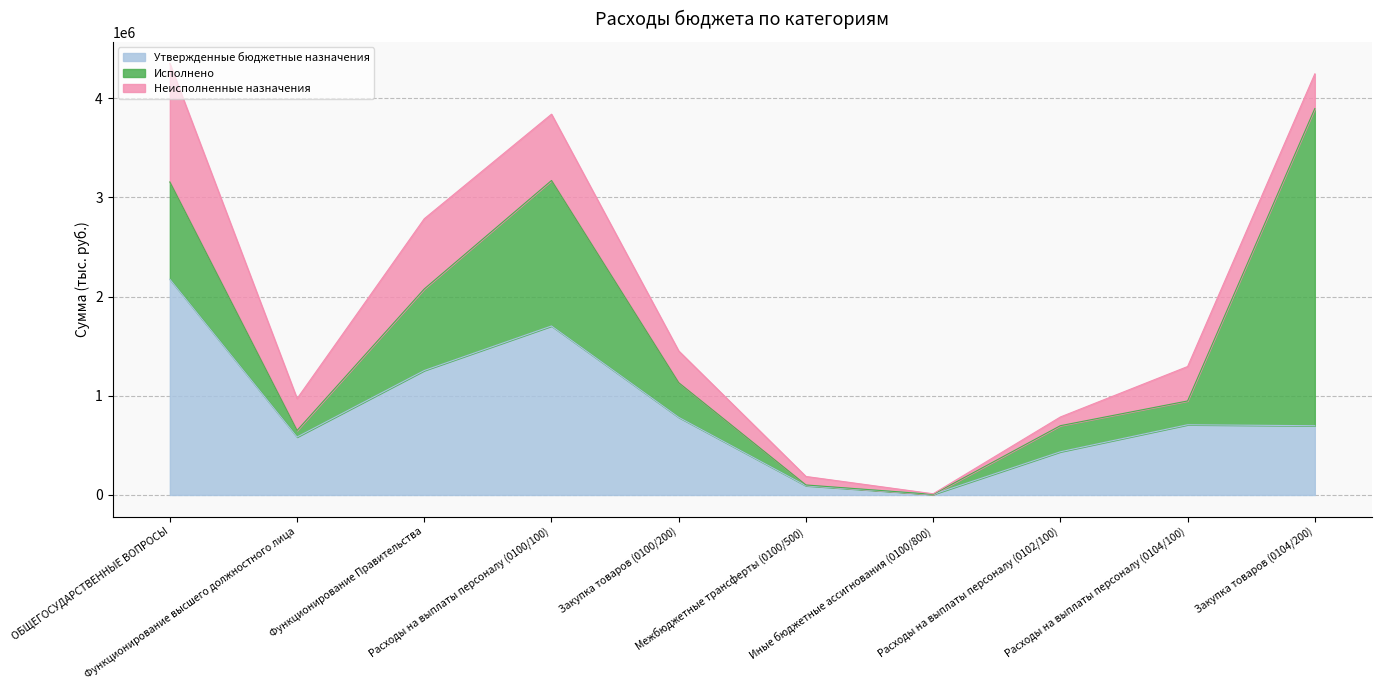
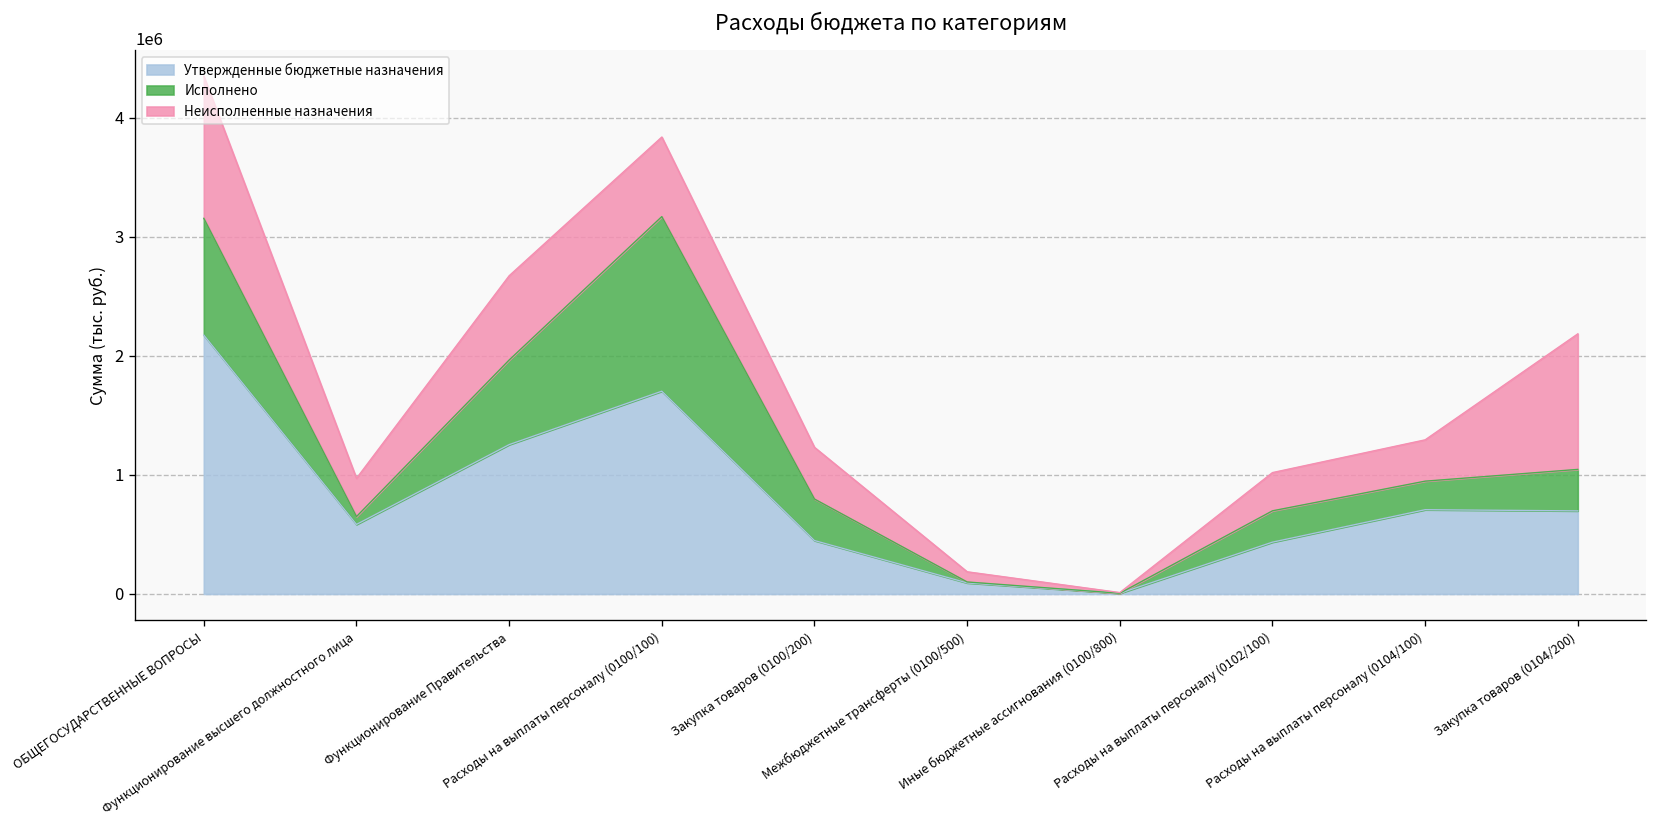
  {
    "Утвержденные бюджетные назначения": {
      "ОБЩЕГОСУДАРСТВЕННЫЕ ВОПРОСЫ": 2200000,
      "Функционирование высшего должностного лица": 600000,
      "Функционирование Правительства": 1300000,
      "Расходы на выплаты персоналу (0100/100)": 1700000,
-     "Закупка товаров (0100/200)": 800000,
+     "Закупка товаров (0100/200)": 400000,
      "Расходы на выплаты персоналу (0102/100)": 400000,
      "Расходы на выплаты персоналу (0104/100)": 700000,
      "Закупка товаров (0104/200)": 700000
    },
    "Исполнено": {
      "ОБЩЕГОСУДАРСТВЕННЫЕ ВОПРОСЫ": 1000000,
      "Функционирование высшего должностного лица": 100000,
-     "Функционирование Правительства": 800000,
+     "Функционирование Правительства": 700000,
      "Расходы на выплаты персоналу (0100/100)": 1500000,
      "Закупка товаров (0100/200)": 300000,
      "Расходы на выплаты персоналу (0102/100)": 300000,
      "Расходы на выплаты персоналу (0104/100)": 200000,
-     "Закупка товаров (0104/200)": 3200000
+     "Закупка товаров (0104/200)": 300000
    },
    "Неисполненные назначения": {
      "Функционирование высшего должностного лица": 300000,
      "Функционирование Правительства": 700000,
      "Расходы на выплаты персоналу (0100/100)": 700000,
-     "Закупка товаров (0100/200)": 300000,
+     "Закупка товаров (0100/200)": 400000,
      "Межбюджетные трансферты (0100/500)": 100000,
-     "Расходы на выплаты персоналу (0102/100)": 100000,
+     "Расходы на выплаты персоналу (0102/100)": 300000,
      "Расходы на выплаты персоналу (0104/100)": 300000,
-     "Закупка товаров (0104/200)": 300000
+     "Закупка товаров (0104/200)": 1100000
    }
  }
